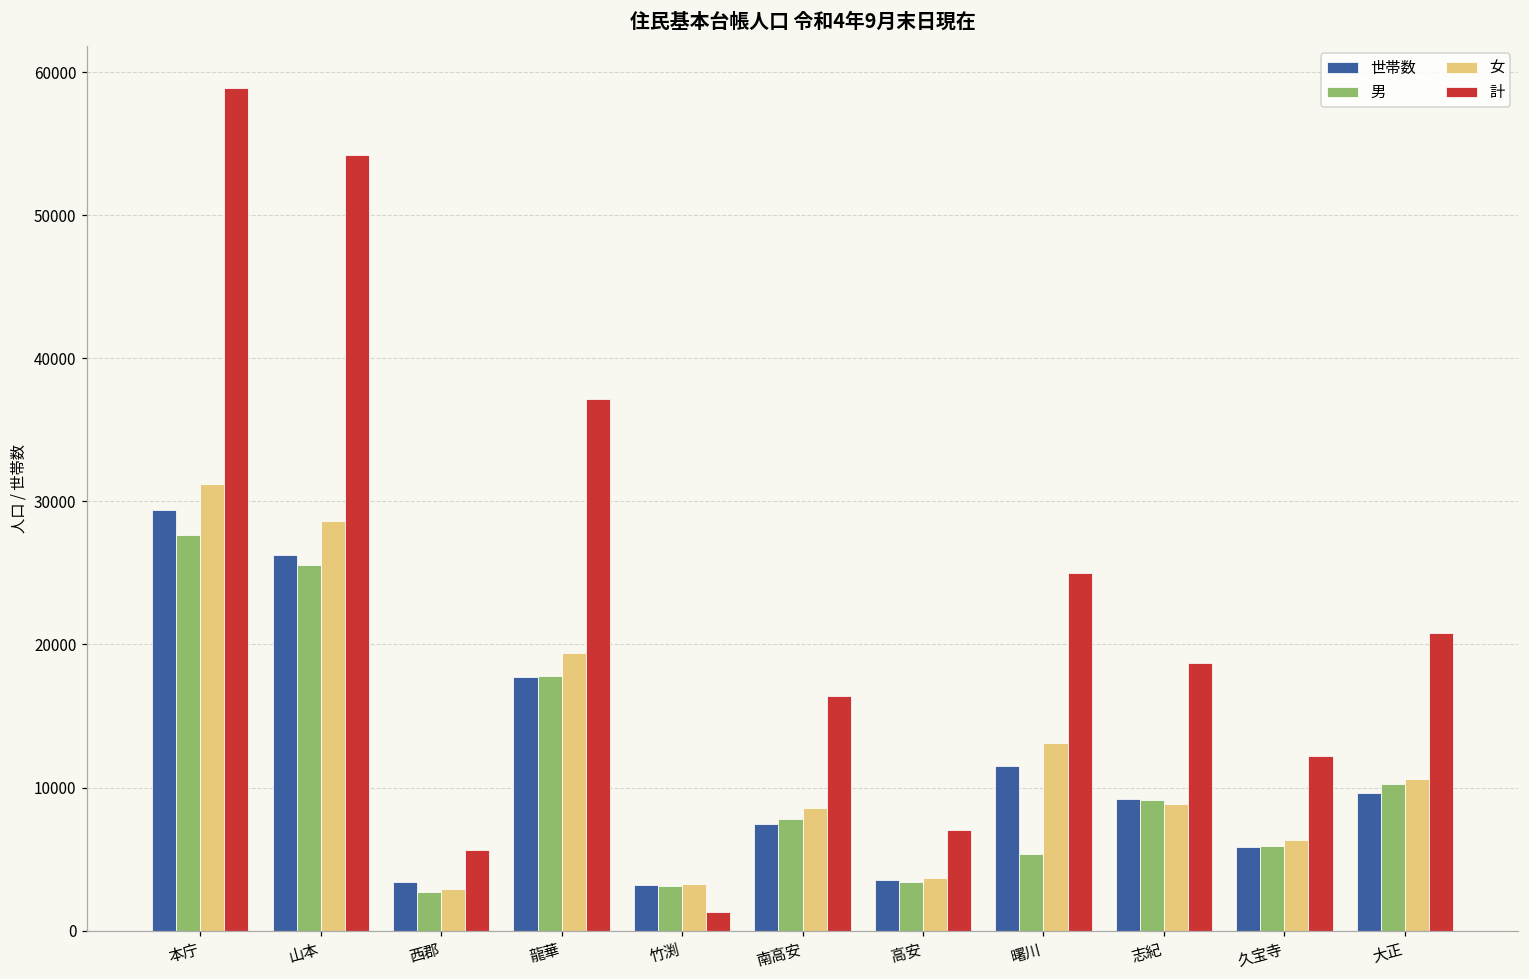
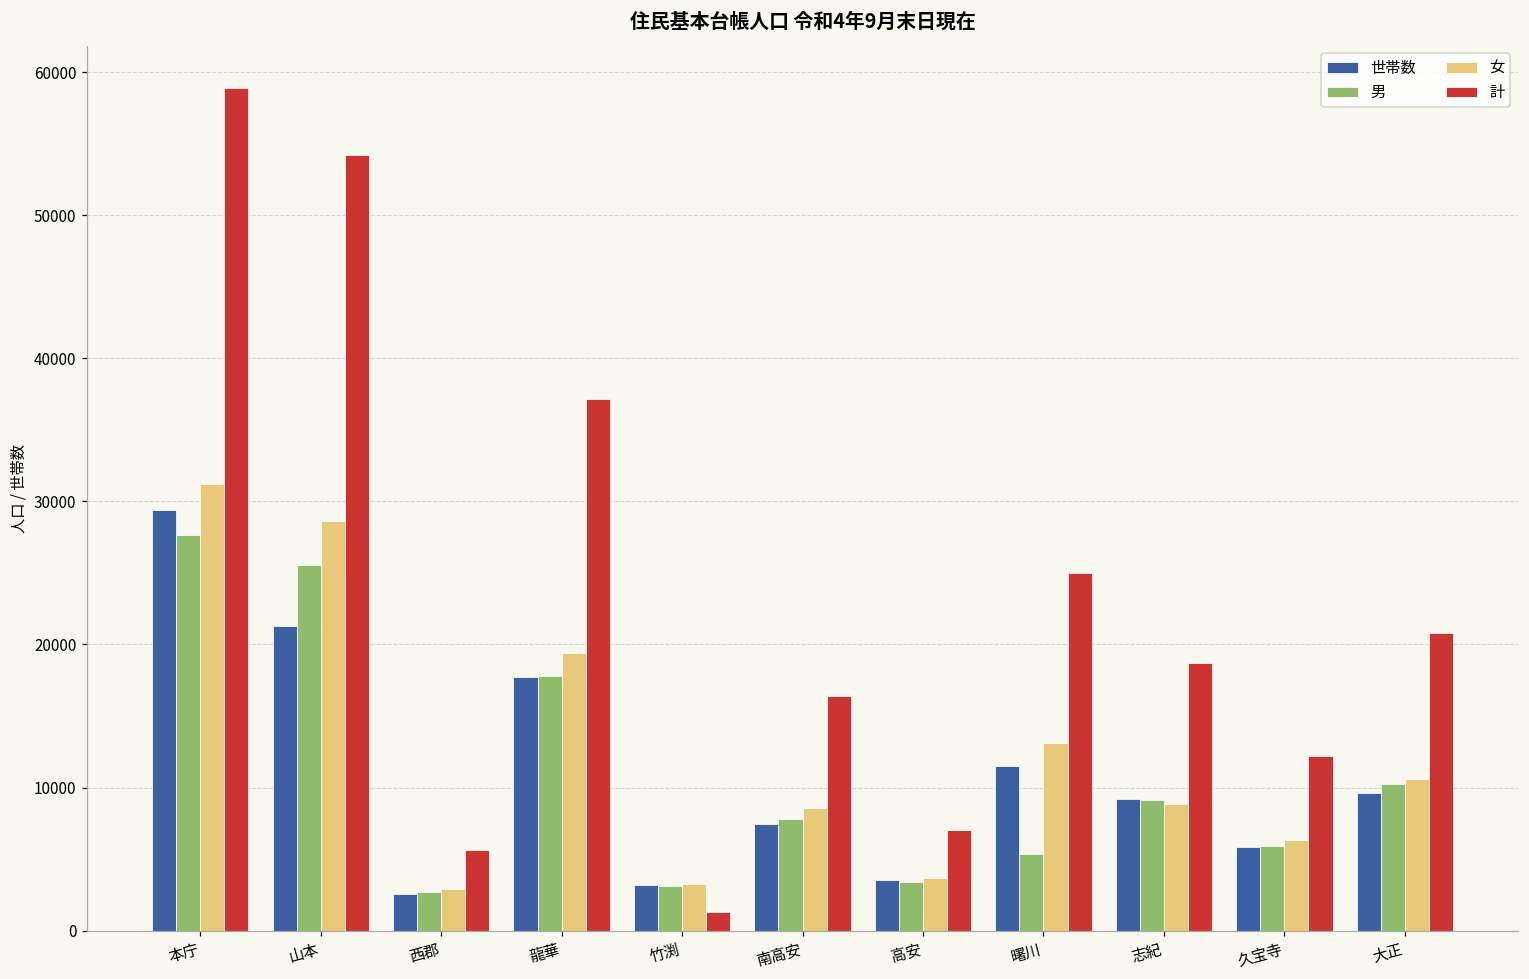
  {
    "世帯数": {
      "本庁": 29400,
-     "山本": 26300,
-     "西郡": 3400,
+     "山本": 21300,
+     "西郡": 2500,
      "龍華": 17700,
      "竹渕": 3200,
      "南高安": 7500,
      "高安": 3500,
      "曙川": 11500,
      "志紀": 9200,
      "久宝寺": 5900,
      "大正": 9600
    },
    "男": {
      "本庁": 27700,
      "山本": 25600,
      "西郡": 2700,
      "龍華": 17800,
      "竹渕": 3100,
      "南高安": 7800,
      "高安": 3400,
      "曙川": 5300,
      "志紀": 9100,
      "久宝寺": 5900,
      "大正": 10200
    },
    "女": {
      "本庁": 31200,
      "山本": 28600,
      "西郡": 2900,
      "龍華": 19400,
      "竹渕": 3200,
      "南高安": 8600,
      "高安": 3700,
      "曙川": 13100,
      "志紀": 8900,
      "久宝寺": 6300,
      "大正": 10600
    },
    "計": {
      "本庁": 58900,
      "山本": 54200,
      "西郡": 5600,
      "龍華": 37200,
      "竹渕": 1300,
      "南高安": 16400,
      "高安": 7100,
      "曙川": 25000,
      "志紀": 18700,
      "久宝寺": 12200,
      "大正": 20800
    }
  }
